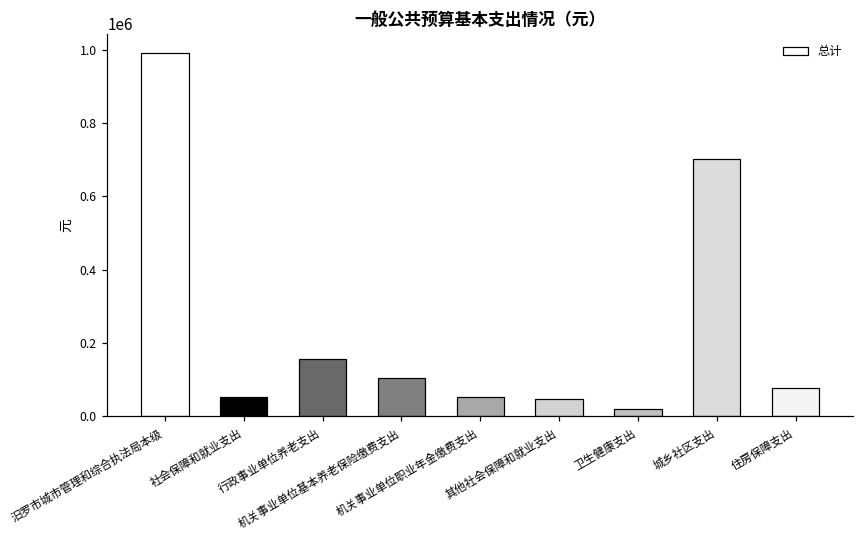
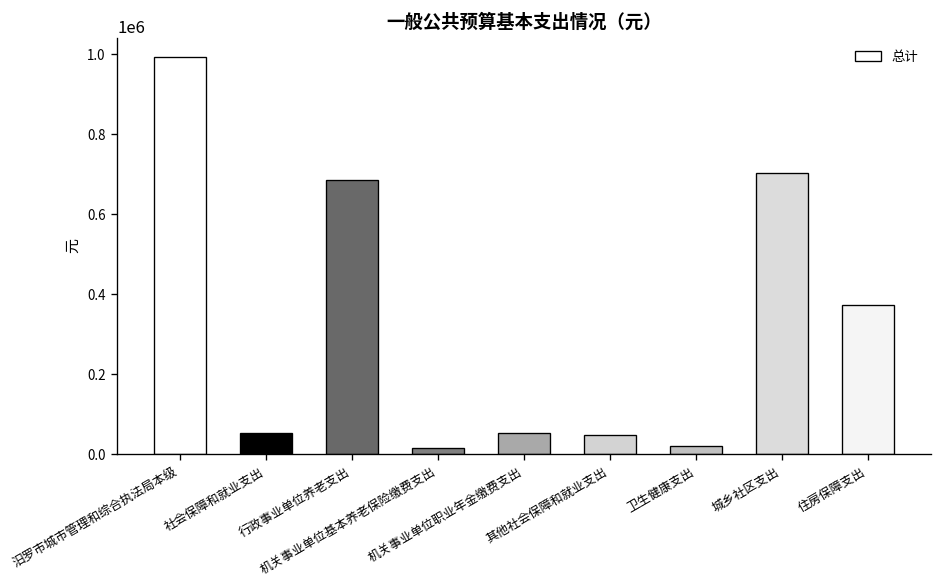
  {
    "汨罗市城市管理和综合执法局本级": 990000,
    "社会保障和就业支出": 50000,
-   "行政事业单位养老支出": 160000,
-   "机关事业单位基本养老保险缴费支出": 100000,
+   "行政事业单位养老支出": 690000,
+   "机关事业单位基本养老保险缴费支出": 10000,
    "机关事业单位职业年金缴费支出": 50000,
    "其他社会保障和就业支出": 50000,
    "卫生健康支出": 20000,
    "城乡社区支出": 700000,
-   "住房保障支出": 80000
+   "住房保障支出": 370000
  }
